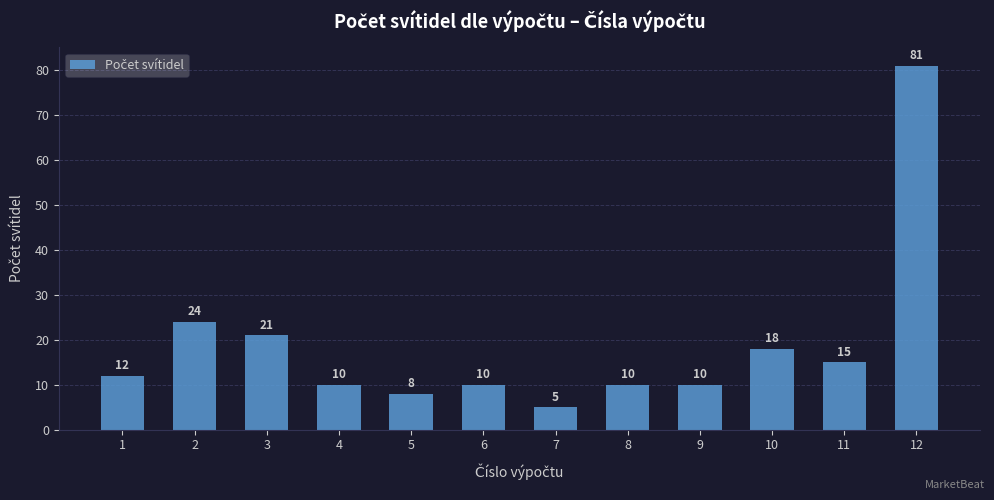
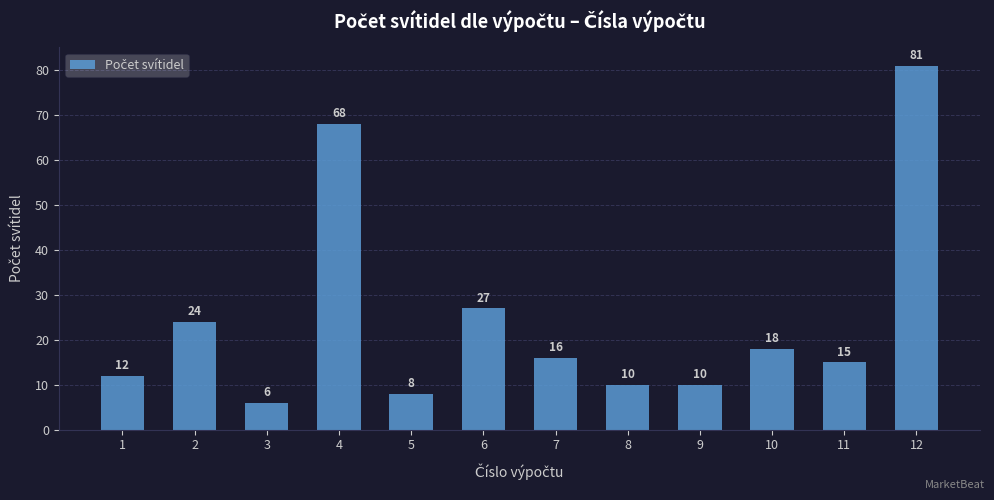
  {
    "1": 12,
    "2": 24,
-   "3": 21,
-   "4": 10,
+   "3": 6,
+   "4": 68,
    "5": 8,
-   "6": 10,
-   "7": 5,
+   "6": 27,
+   "7": 16,
    "8": 10,
    "9": 10,
    "10": 18,
    "11": 15,
    "12": 81
  }
